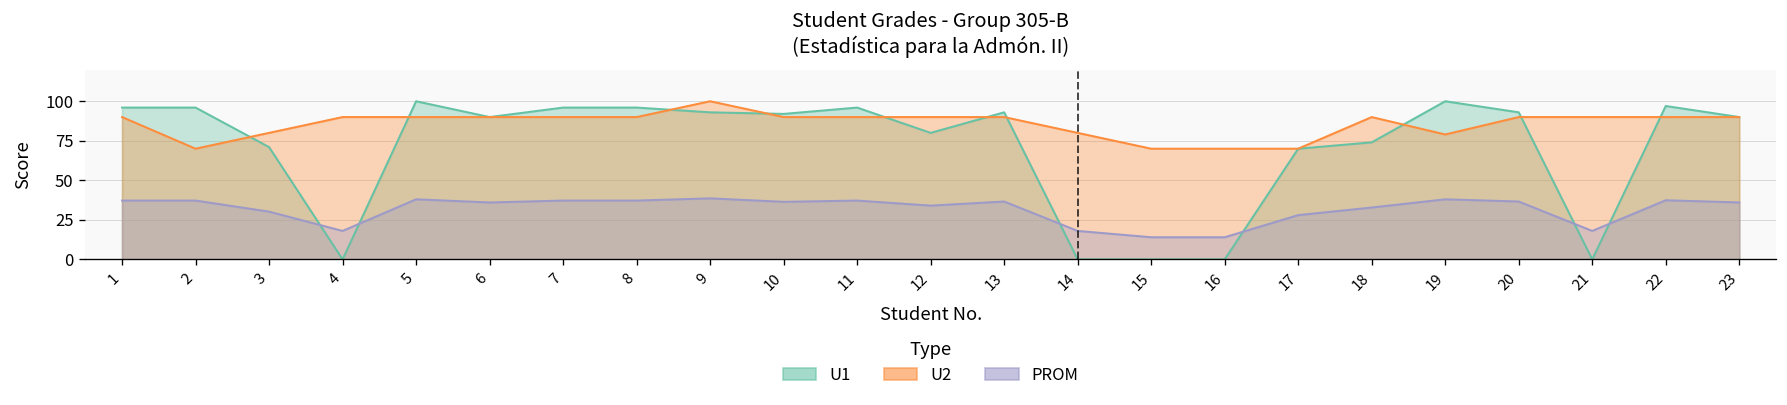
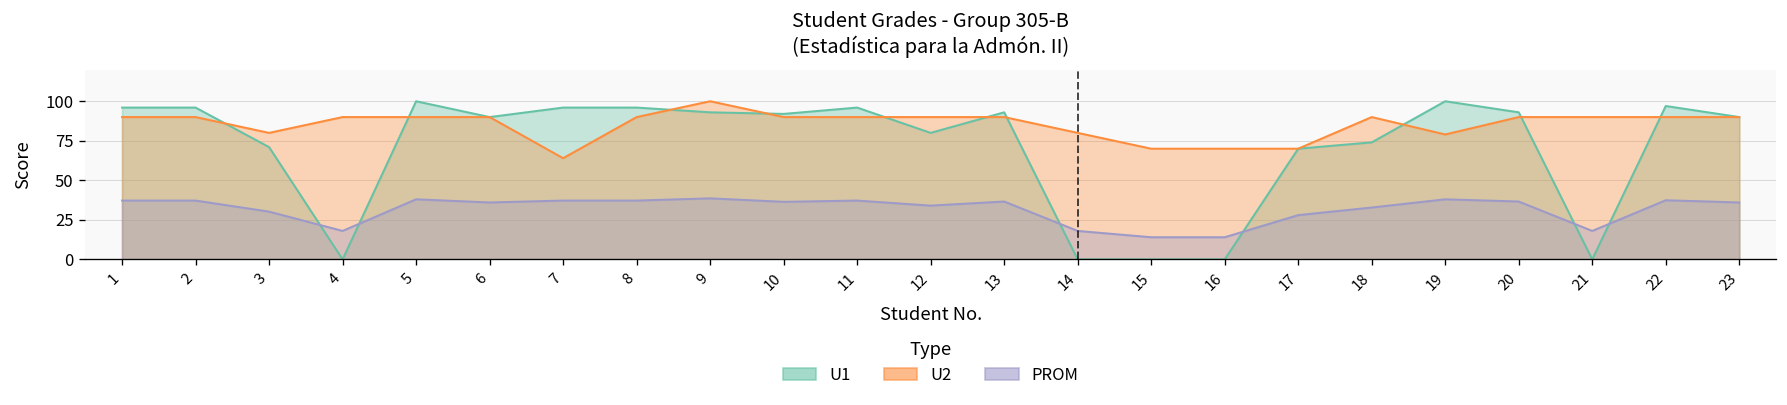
  {
    "U2": {
      "1": 90,
-     "2": 70,
+     "2": 90,
      "3": 80,
      "4": 90,
      "5": 90,
-     "7": 90,
+     "7": 64,
      "8": 90,
      "9": 100,
      "10": 90,
      "11": 90,
      "12": 90,
      "13": 90,
      "14": 80,
      "15": 70,
      "16": 70,
      "18": 90,
      "19": 79,
      "20": 90,
      "21": 90,
      "22": 90
    }
  }
